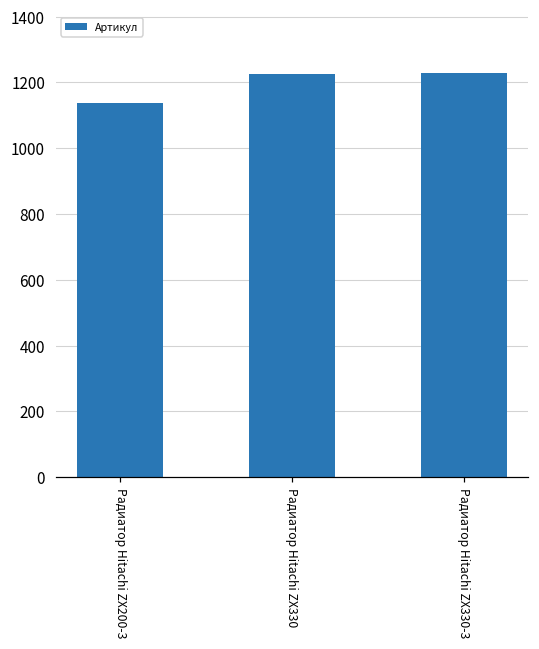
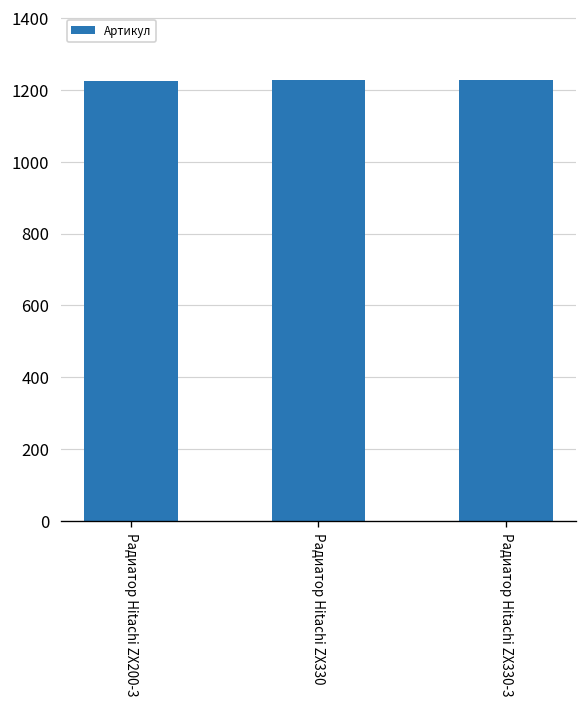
  {
-   "Радиатор Hitachi ZX200-3": 1140,
+   "Радиатор Hitachi ZX200-3": 1230,
    "Радиатор Hitachi ZX330": 1230,
    "Радиатор Hitachi ZX330-3": 1230
  }
